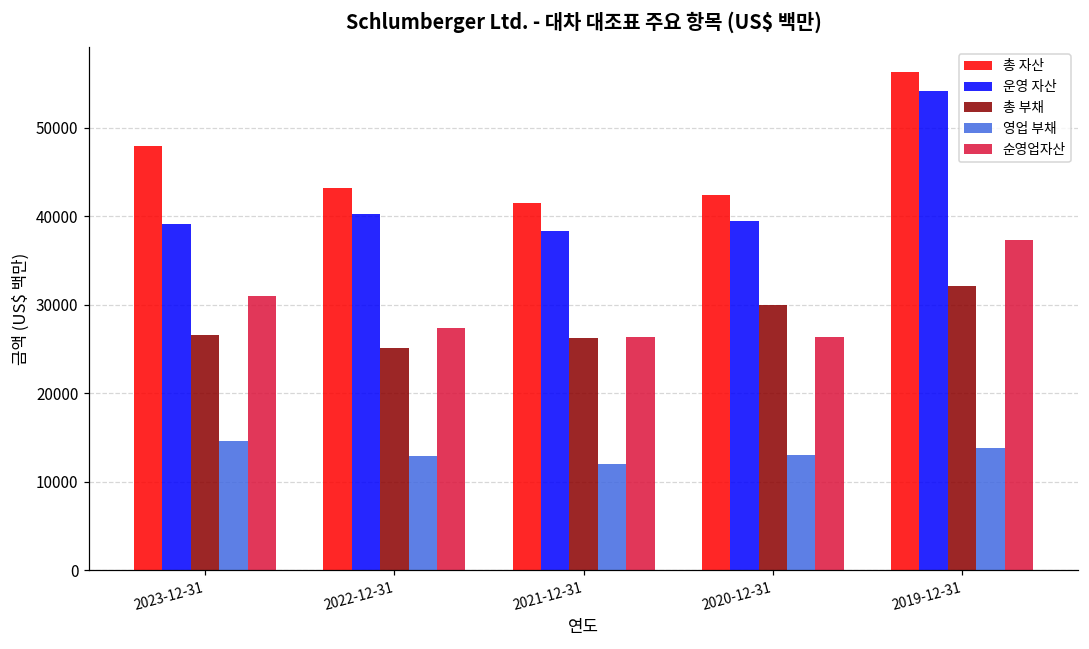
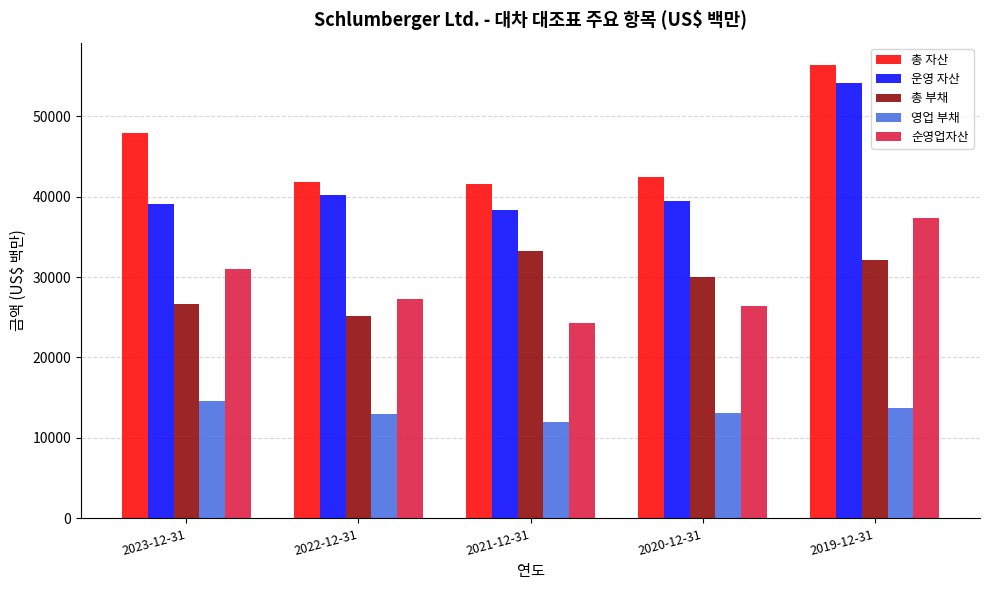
  {
    "총 자산": {
      "2023-12-31": 48000,
-     "2022-12-31": 43000,
+     "2022-12-31": 42000,
      "2021-12-31": 42000,
      "2020-12-31": 42000,
      "2019-12-31": 56000
    },
    "운영 자산": {
      "2023-12-31": 39000,
      "2022-12-31": 40000,
      "2021-12-31": 38000,
      "2020-12-31": 39000,
      "2019-12-31": 54000
    },
    "총 부채": {
      "2023-12-31": 27000,
      "2022-12-31": 25000,
-     "2021-12-31": 26000,
+     "2021-12-31": 33000,
      "2020-12-31": 30000,
      "2019-12-31": 32000
    },
    "영업 부채": {
      "2023-12-31": 15000,
      "2022-12-31": 13000,
      "2021-12-31": 12000,
      "2020-12-31": 13000,
      "2019-12-31": 14000
    },
    "순영업자산": {
      "2023-12-31": 31000,
      "2022-12-31": 27000,
-     "2021-12-31": 26000,
+     "2021-12-31": 24000,
      "2020-12-31": 26000,
      "2019-12-31": 37000
    }
  }
